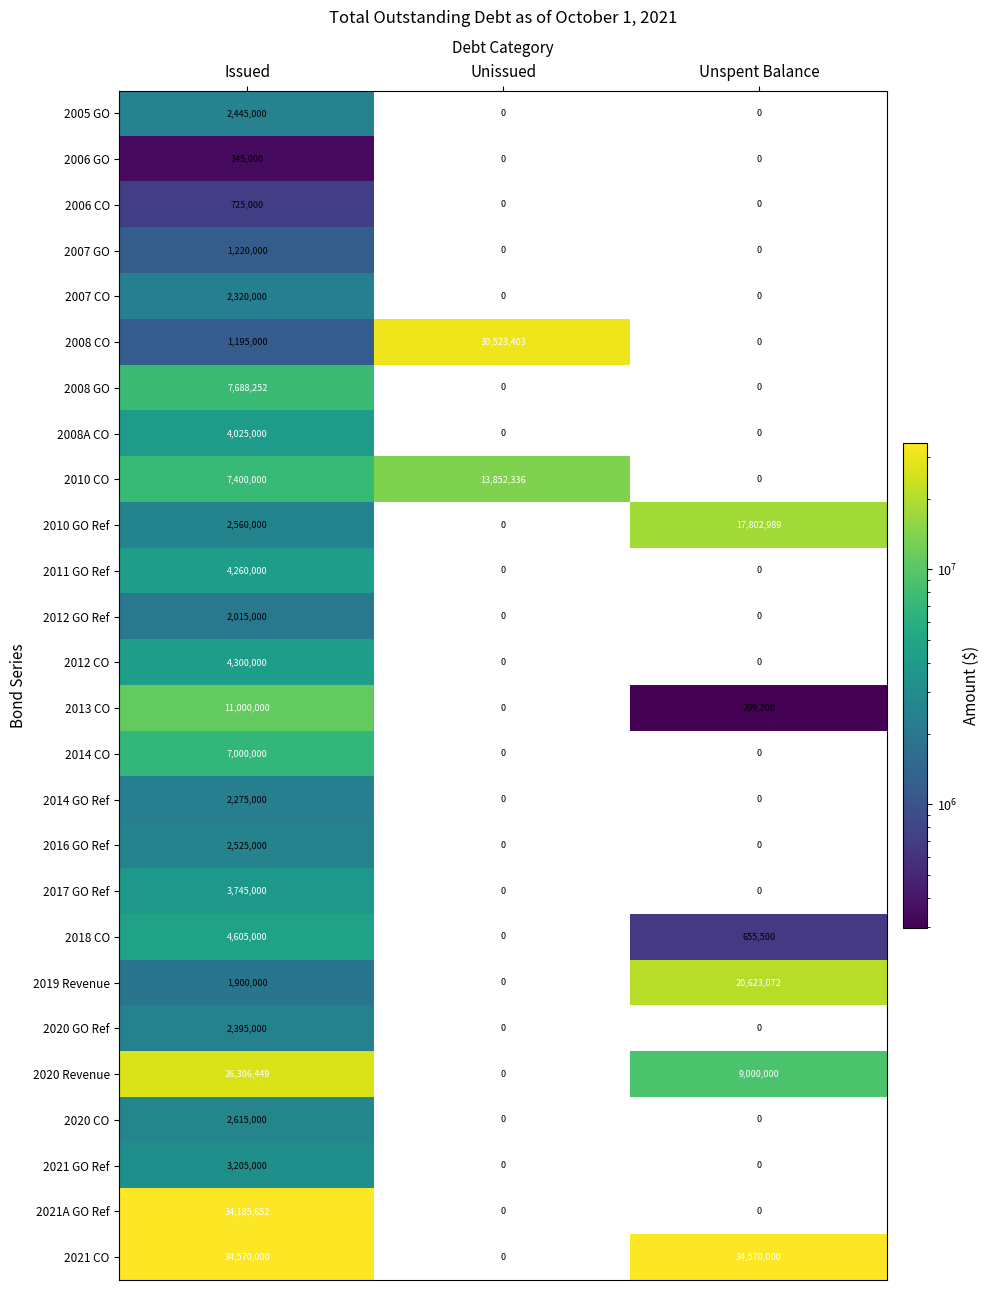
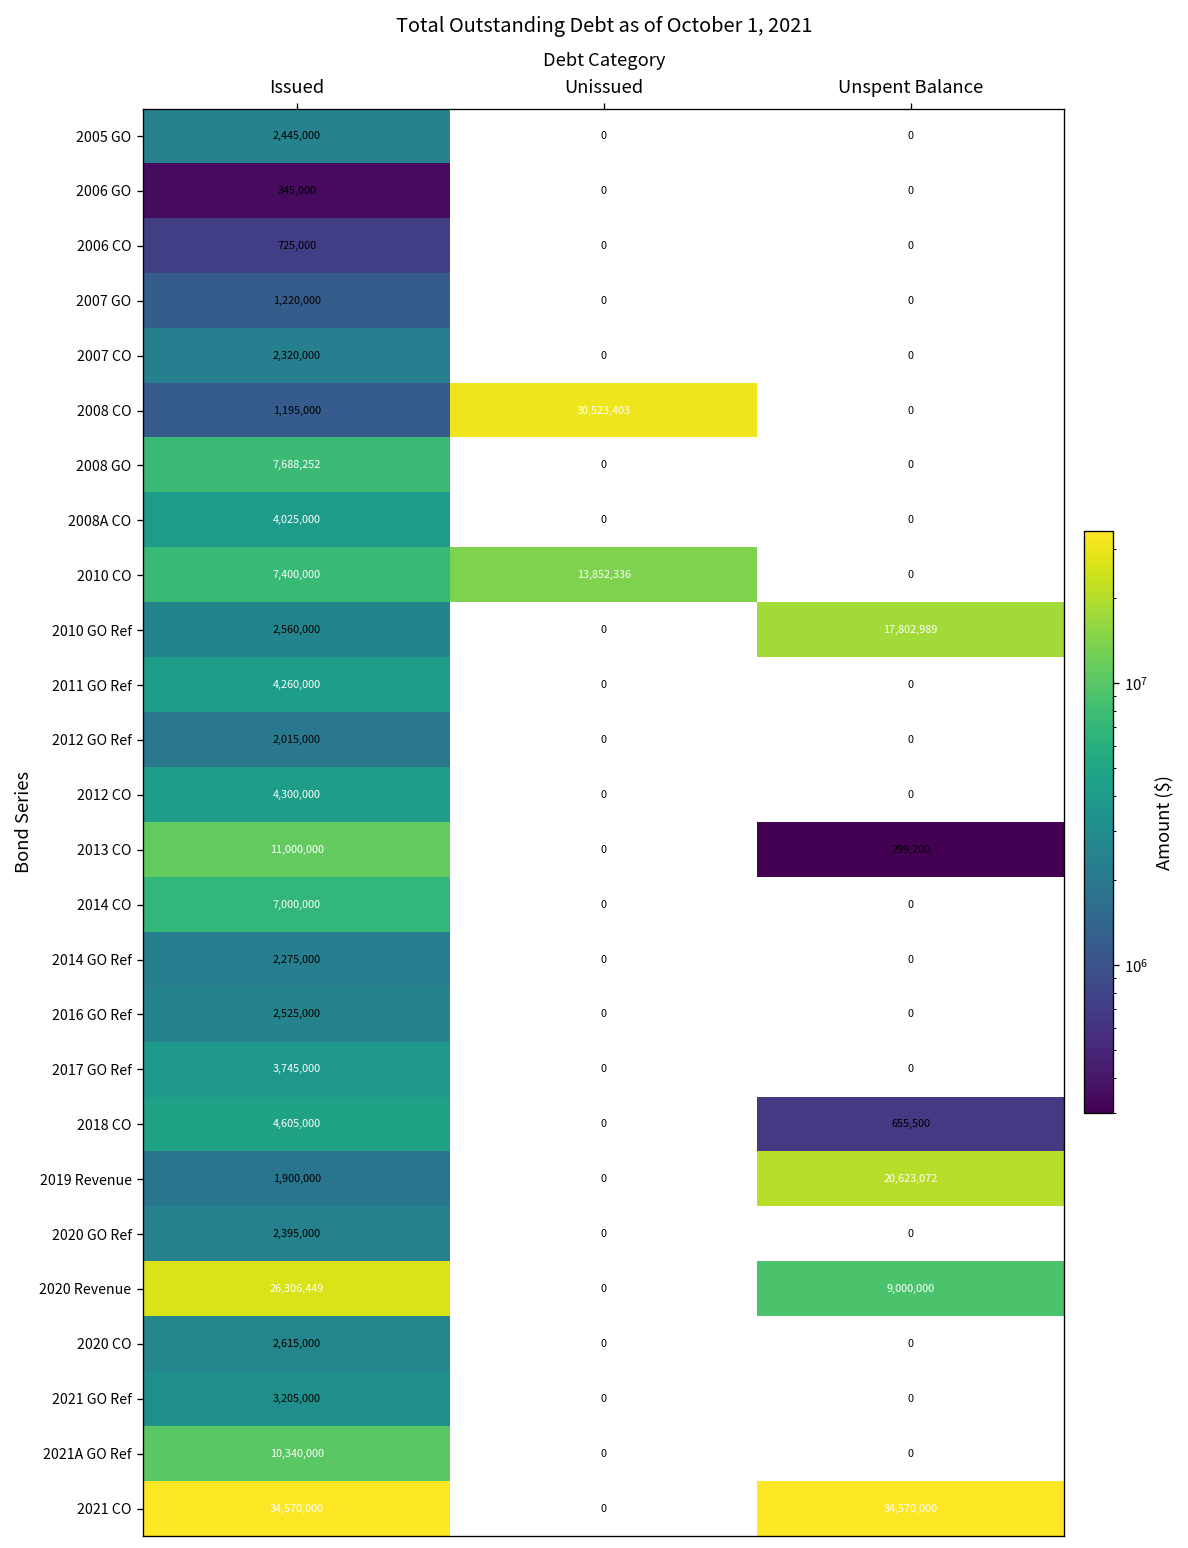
  {
    "2005 GO": {
      "Issued": "2,445,000",
      "Unissued": "0",
      "Unspent Balance": "0"
    },
    "2006 GO": {
      "Issued": "345,000",
      "Unissued": "0",
      "Unspent Balance": "0"
    },
    "2006 CO": {
      "Issued": "725,000",
      "Unissued": "0",
      "Unspent Balance": "0"
    },
    "2007 GO": {
      "Issued": "1,220,000",
      "Unissued": "0",
      "Unspent Balance": "0"
    },
    "2007 CO": {
      "Issued": "2,320,000",
      "Unissued": "0",
      "Unspent Balance": "0"
    },
    "2008 CO": {
      "Issued": "1,195,000",
      "Unissued": "30,523,403",
      "Unspent Balance": "0"
    },
    "2008 GO": {
      "Issued": "7,688,252",
      "Unissued": "0",
      "Unspent Balance": "0"
    },
    "2008A CO": {
      "Issued": "4,025,000",
      "Unissued": "0",
      "Unspent Balance": "0"
    },
    "2010 CO": {
      "Issued": "7,400,000",
      "Unissued": "13,852,336",
      "Unspent Balance": "0"
    },
    "2010 GO Ref": {
      "Issued": "2,560,000",
      "Unissued": "0",
      "Unspent Balance": "17,802,989"
    },
    "2011 GO Ref": {
      "Issued": "4,260,000",
      "Unissued": "0",
      "Unspent Balance": "0"
    },
    "2012 GO Ref": {
      "Issued": "2,015,000",
      "Unissued": "0",
      "Unspent Balance": "0"
    },
    "2012 CO": {
      "Issued": "4,300,000",
      "Unissued": "0",
      "Unspent Balance": "0"
    },
    "2013 CO": {
      "Issued": "11,000,000",
      "Unissued": "0",
      "Unspent Balance": "299,200"
    },
    "2014 CO": {
      "Issued": "7,000,000",
      "Unissued": "0",
      "Unspent Balance": "0"
    },
    "2014 GO Ref": {
      "Issued": "2,275,000",
      "Unissued": "0",
      "Unspent Balance": "0"
    },
    "2016 GO Ref": {
      "Issued": "2,525,000",
      "Unissued": "0",
      "Unspent Balance": "0"
    },
    "2017 GO Ref": {
      "Issued": "3,745,000",
      "Unissued": "0",
      "Unspent Balance": "0"
    },
    "2018 CO": {
      "Issued": "4,605,000",
      "Unissued": "0",
      "Unspent Balance": "655,500"
    },
    "2019 Revenue": {
      "Issued": "1,900,000",
      "Unissued": "0",
      "Unspent Balance": "20,623,072"
    },
    "2020 GO Ref": {
      "Issued": "2,395,000",
      "Unissued": "0",
      "Unspent Balance": "0"
    },
    "2020 Revenue": {
      "Issued": "26,306,449",
      "Unissued": "0",
      "Unspent Balance": "9,000,000"
    },
    "2020 CO": {
      "Issued": "2,615,000",
      "Unissued": "0",
      "Unspent Balance": "0"
    },
    "2021 GO Ref": {
      "Issued": "3,205,000",
      "Unissued": "0",
      "Unspent Balance": "0"
    },
    "2021A GO Ref": {
-     "Issued": "34,185,652",
+     "Issued": "10,340,000",
      "Unissued": "0",
      "Unspent Balance": "0"
    },
    "2021 CO": {
      "Issued": "34,570,000",
      "Unissued": "0",
      "Unspent Balance": "34,570,000"
    }
  }
